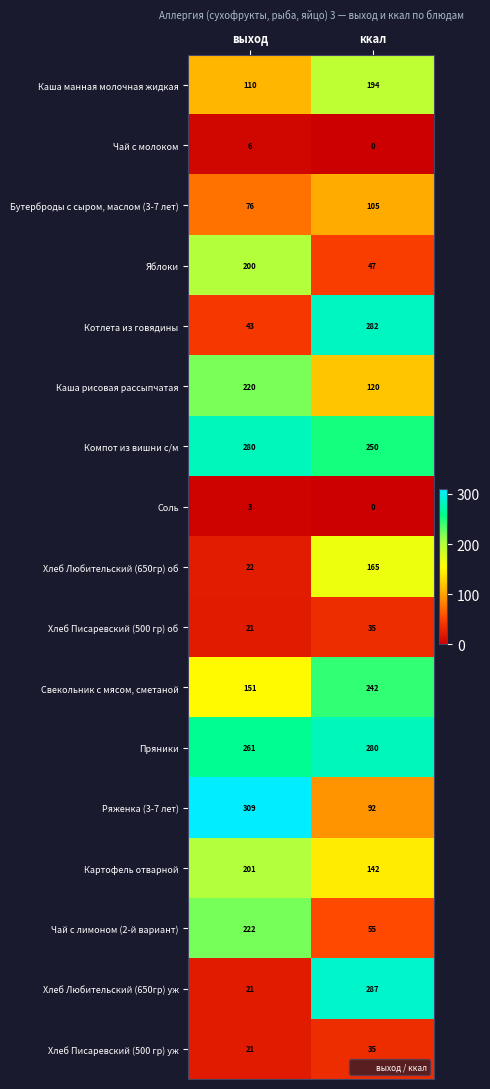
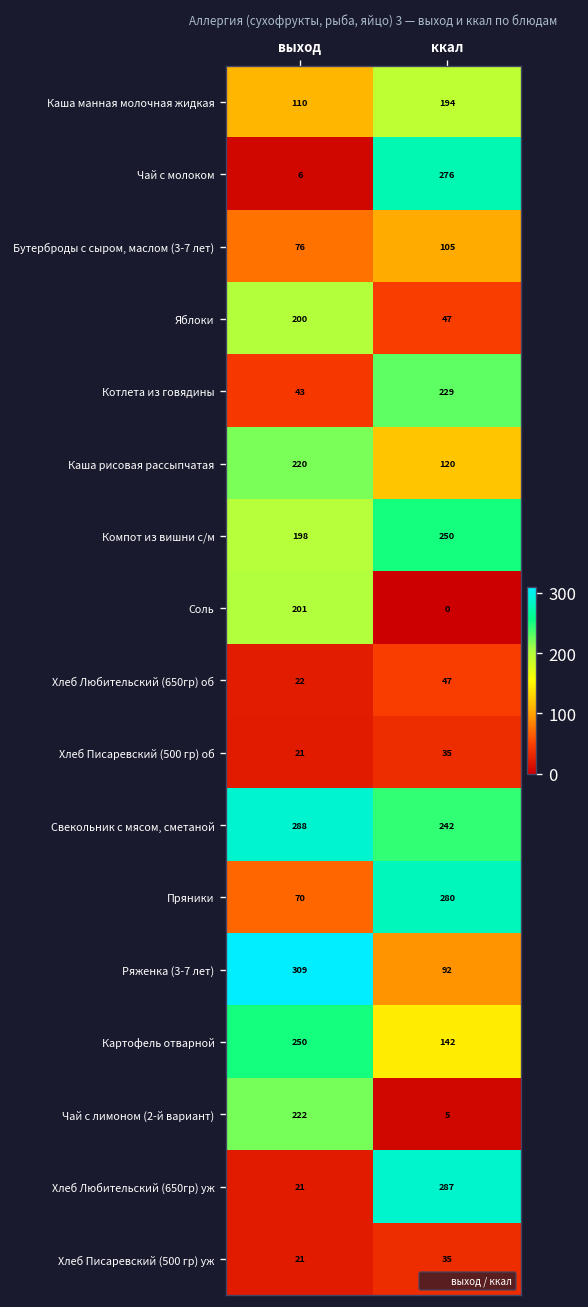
  {
    "Каша манная молочная жидкая": {
      "выход": 110,
      "ккал": 194
    },
    "Чай с молоком": {
      "выход": 6,
-     "ккал": 0
+     "ккал": 276
    },
    "Бутерброды с сыром, маслом (3-7 лет)": {
      "выход": 76,
      "ккал": 105
    },
    "Яблоки": {
      "выход": 200,
      "ккал": 47
    },
    "Котлета из говядины": {
      "выход": 43,
-     "ккал": 282
+     "ккал": 229
    },
    "Каша рисовая рассыпчатая": {
      "выход": 220,
      "ккал": 120
    },
    "Компот из вишни с/м": {
-     "выход": 280,
+     "выход": 198,
      "ккал": 250
    },
    "Соль": {
-     "выход": 3,
+     "выход": 201,
      "ккал": 0
    },
    "Хлеб Любительский (650гр) об": {
      "выход": 22,
-     "ккал": 165
+     "ккал": 47
    },
    "Хлеб Писаревский (500 гр) об": {
      "выход": 21,
      "ккал": 35
    },
    "Свекольник с мясом, сметаной": {
-     "выход": 151,
+     "выход": 288,
      "ккал": 242
    },
    "Пряники": {
-     "выход": 261,
+     "выход": 70,
      "ккал": 280
    },
    "Ряженка (3-7 лет)": {
      "выход": 309,
      "ккал": 92
    },
    "Картофель отварной": {
-     "выход": 201,
+     "выход": 250,
      "ккал": 142
    },
    "Чай с лимоном (2-й вариант)": {
      "выход": 222,
-     "ккал": 55
+     "ккал": 5
    },
    "Хлеб Любительский (650гр) уж": {
      "выход": 21,
      "ккал": 287
    },
    "Хлеб Писаревский (500 гр) уж": {
      "выход": 21,
      "ккал": 35
    }
  }
